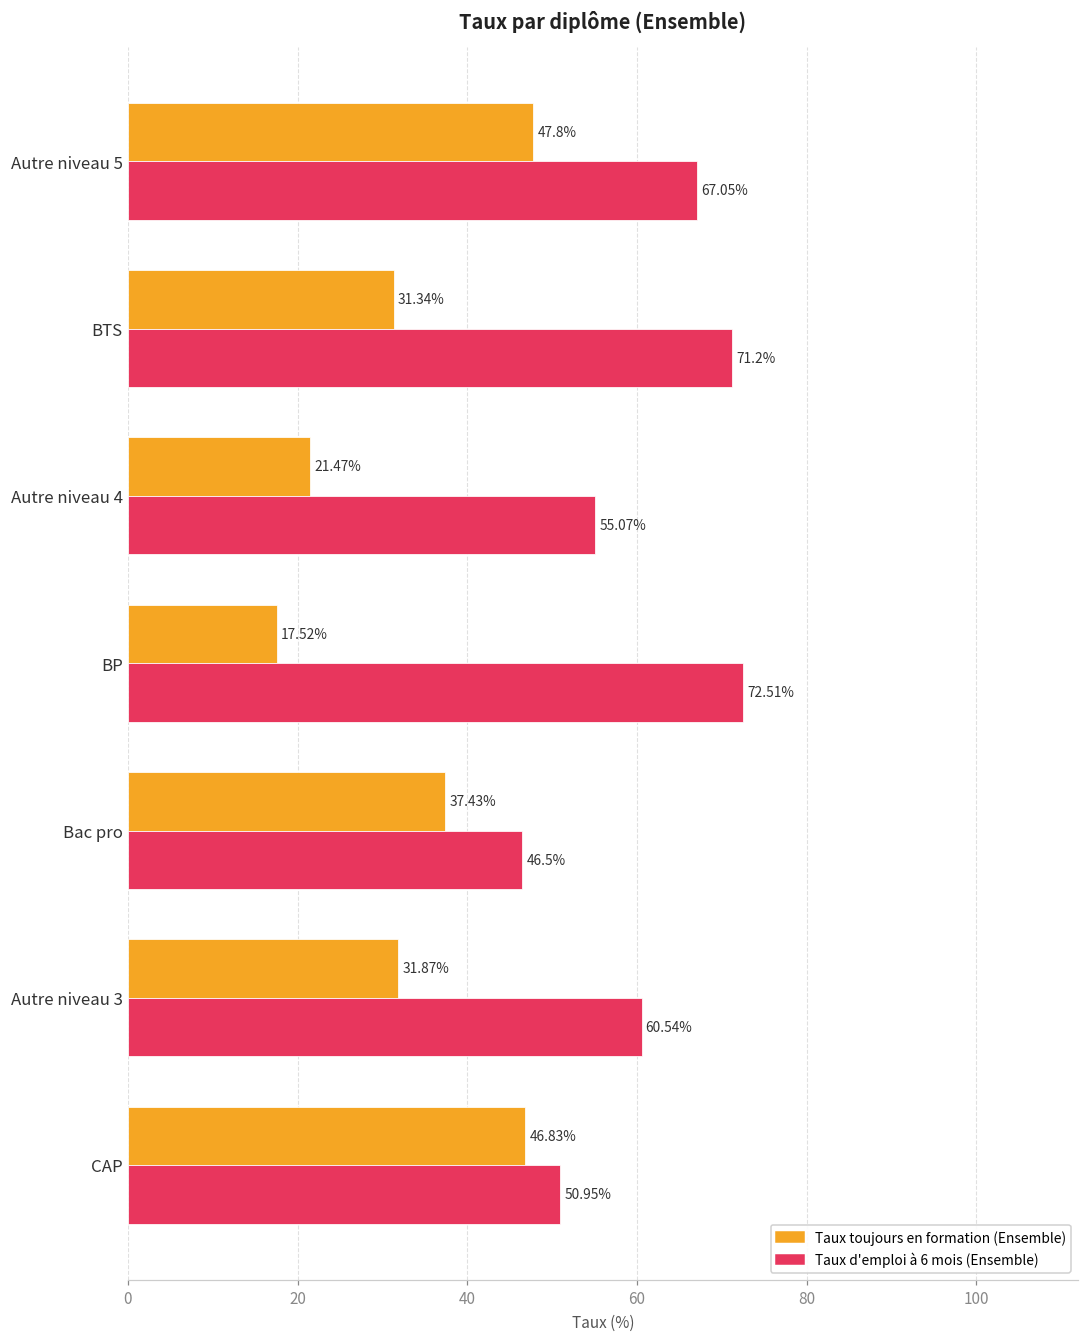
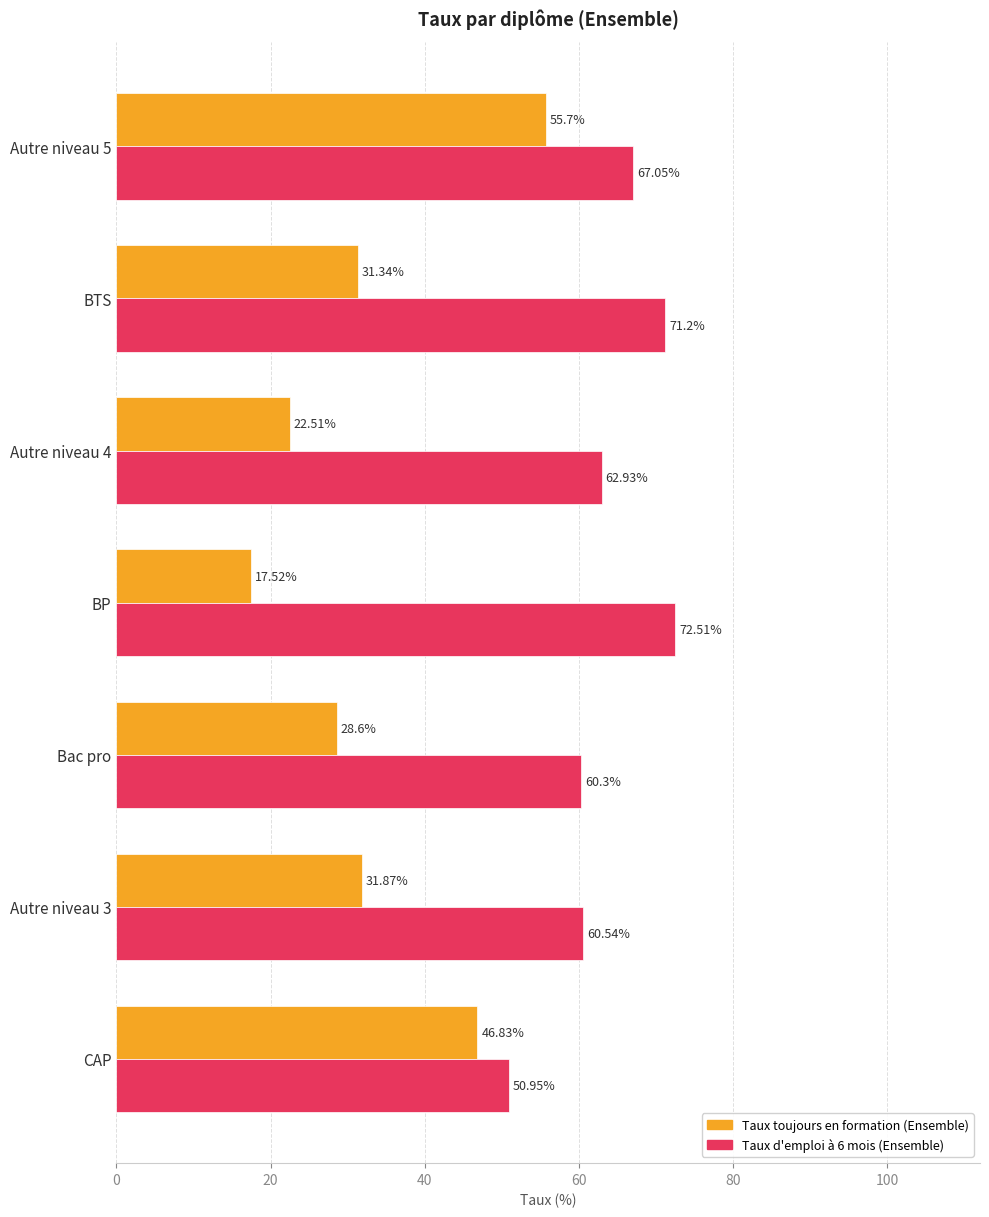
  {
    "Taux toujours en formation (Ensemble)": {
-     "Autre niveau 5": "47.8%",
+     "Autre niveau 5": "55.7%",
      "BTS": "31.34%",
-     "Autre niveau 4": "21.47%",
+     "Autre niveau 4": "22.51%",
      "BP": "17.52%",
-     "Bac pro": "37.43%",
+     "Bac pro": "28.6%",
      "Autre niveau 3": "31.87%",
      "CAP": "46.83%"
    },
    "Taux d'emploi à 6 mois (Ensemble)": {
      "Autre niveau 5": "67.05%",
      "BTS": "71.2%",
-     "Autre niveau 4": "55.07%",
+     "Autre niveau 4": "62.93%",
      "BP": "72.51%",
-     "Bac pro": "46.5%",
+     "Bac pro": "60.3%",
      "Autre niveau 3": "60.54%",
      "CAP": "50.95%"
    }
  }
